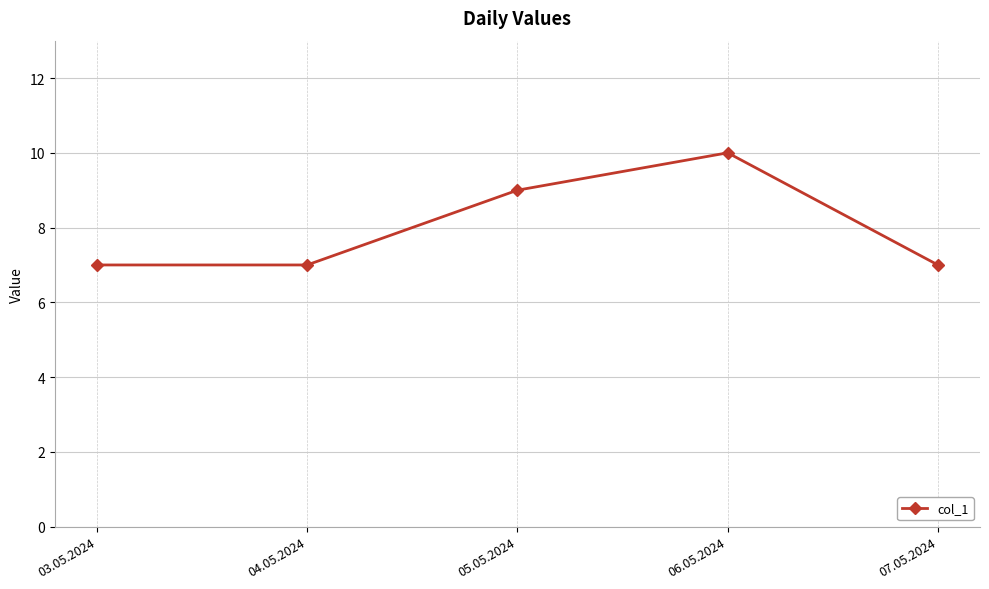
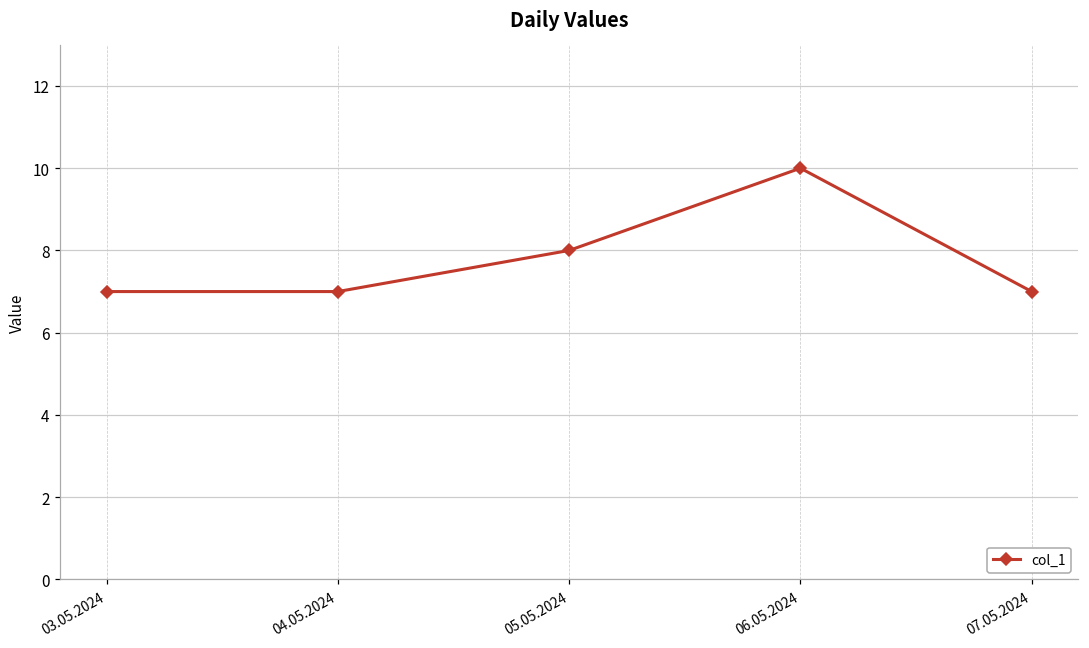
  {
    "03.05.2024": 7,
    "04.05.2024": 7,
-   "05.05.2024": 9,
+   "05.05.2024": 8,
    "06.05.2024": 10,
    "07.05.2024": 7
  }
